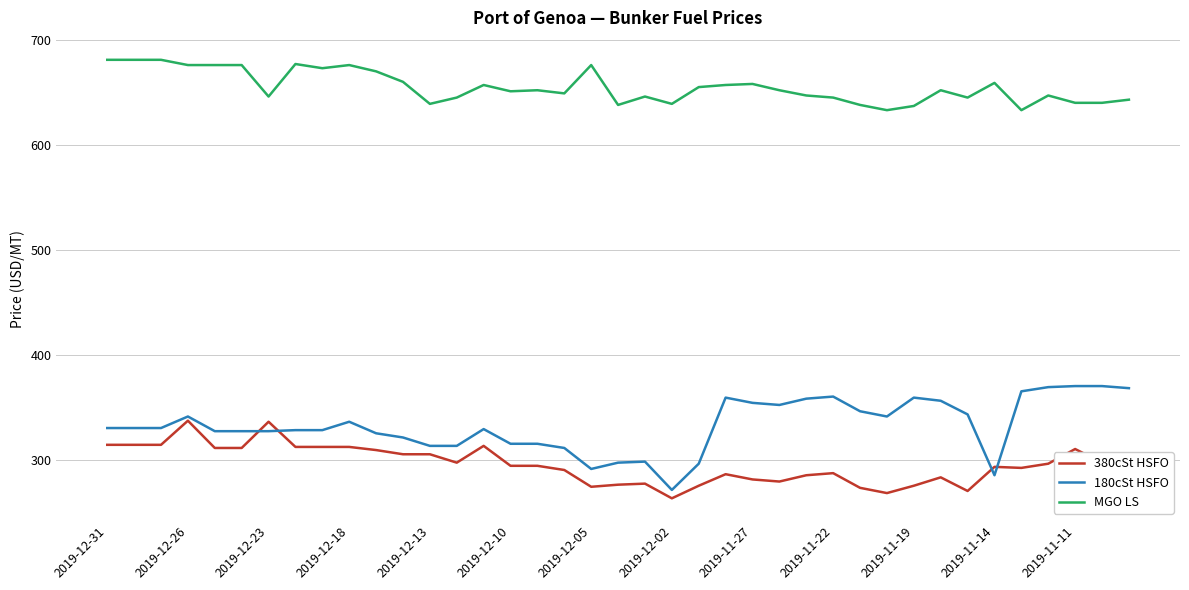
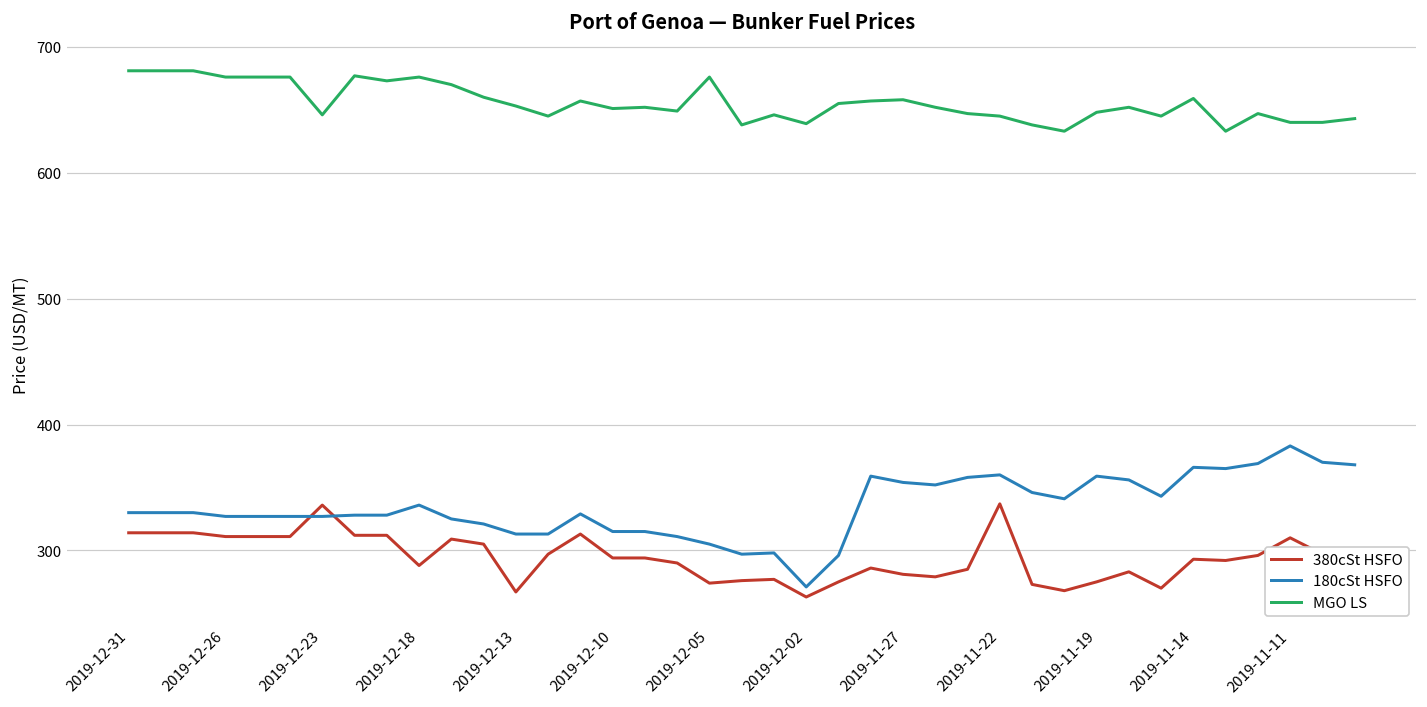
  {
    "380cSt HSFO": {
      "2019-12-31": 314,
-     "2019-12-26": 337,
+     "2019-12-26": 311,
      "2019-12-23": 336,
-     "2019-12-18": 312,
-     "2019-12-13": 305,
+     "2019-12-18": 288,
+     "2019-12-13": 267,
      "2019-12-10": 294,
      "2019-12-05": 274,
      "2019-12-02": 263,
      "2019-11-27": 281,
-     "2019-11-22": 287,
+     "2019-11-22": 337,
      "2019-11-19": 275,
      "2019-11-14": 293,
      "2019-11-11": 310
    },
    "180cSt HSFO": {
      "2019-12-31": 330,
-     "2019-12-26": 341,
+     "2019-12-26": 327,
      "2019-12-23": 327,
      "2019-12-18": 336,
      "2019-12-13": 313,
      "2019-12-10": 315,
-     "2019-12-05": 291,
+     "2019-12-05": 305,
      "2019-12-02": 271,
      "2019-11-27": 354,
      "2019-11-22": 360,
      "2019-11-19": 359,
-     "2019-11-14": 285,
-     "2019-11-11": 370
+     "2019-11-14": 366,
+     "2019-11-11": 383
    },
    "MGO LS": {
      "2019-12-31": 681,
      "2019-12-26": 676,
      "2019-12-23": 646,
      "2019-12-18": 676,
-     "2019-12-13": 639,
+     "2019-12-13": 653,
      "2019-12-10": 651,
      "2019-12-05": 676,
      "2019-12-02": 639,
      "2019-11-27": 658,
      "2019-11-22": 645,
-     "2019-11-19": 637,
+     "2019-11-19": 648,
      "2019-11-14": 659,
      "2019-11-11": 640
    }
  }
